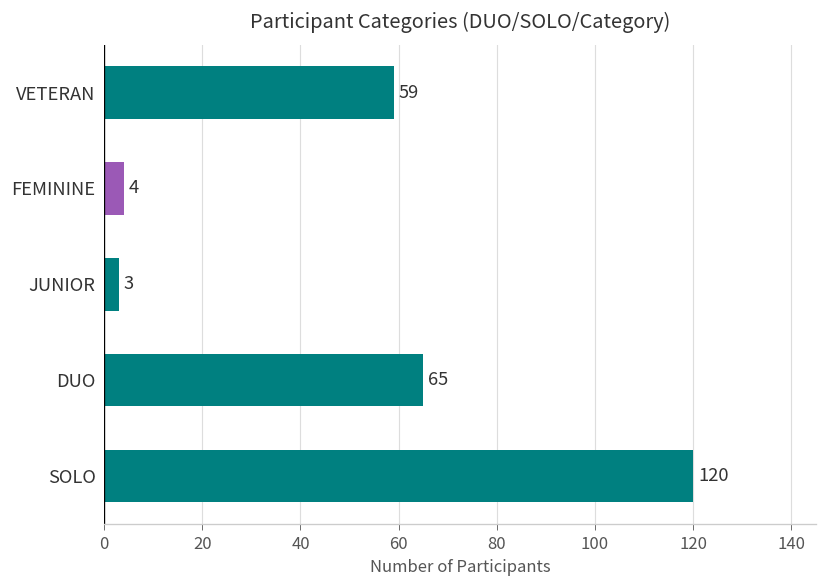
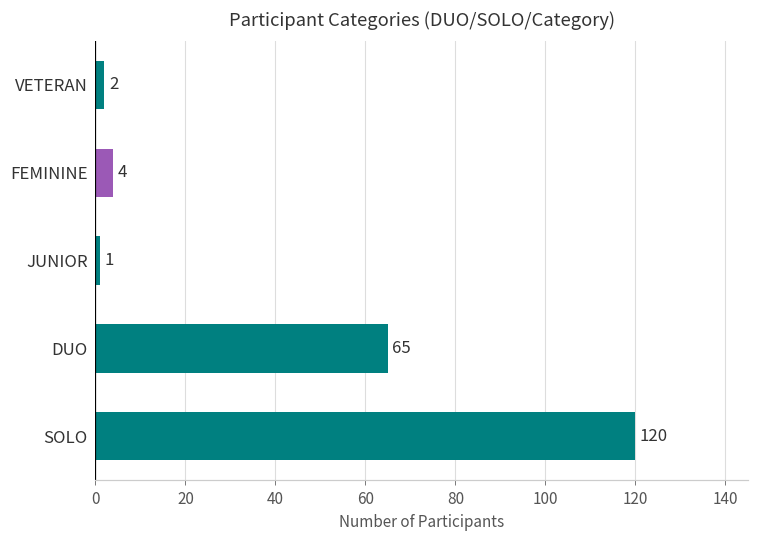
  {
-   "VETERAN": 59,
+   "VETERAN": 2,
    "FEMININE": 4,
-   "JUNIOR": 3,
+   "JUNIOR": 1,
    "DUO": 65,
    "SOLO": 120
  }
